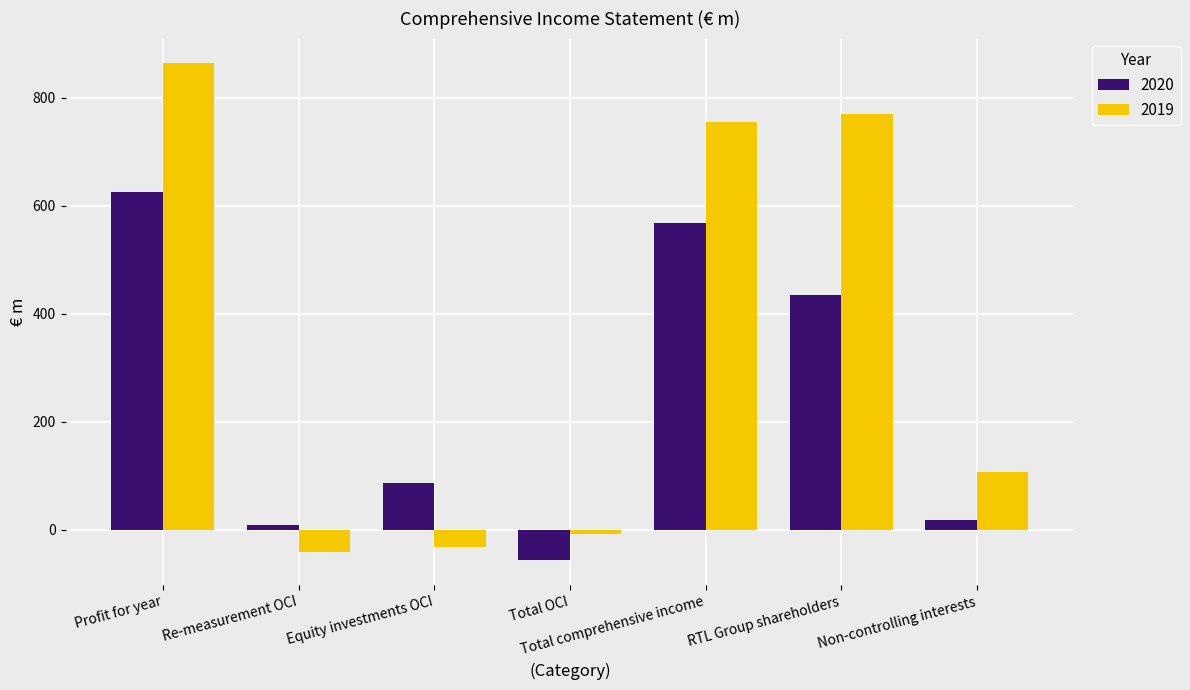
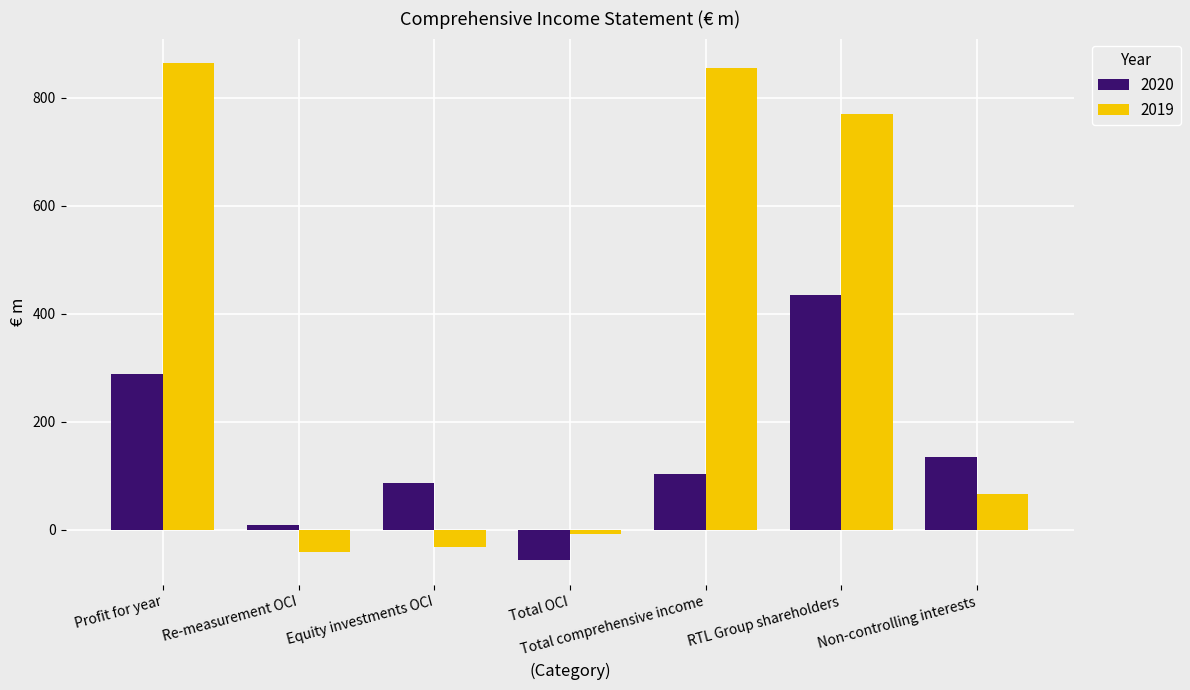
  {
    "2020": {
-     "Profit for year": 630,
+     "Profit for year": 290,
      "Re-measurement OCI": 10,
      "Equity investments OCI": 90,
      "Total OCI": -60,
-     "Total comprehensive income": 570,
+     "Total comprehensive income": 100,
      "RTL Group shareholders": 430,
-     "Non-controlling interests": 20
+     "Non-controlling interests": 130
    },
    "2019": {
      "Profit for year": 860,
      "Re-measurement OCI": -40,
      "Equity investments OCI": -30,
      "Total OCI": -10,
-     "Total comprehensive income": 760,
+     "Total comprehensive income": 860,
      "RTL Group shareholders": 770,
-     "Non-controlling interests": 110
+     "Non-controlling interests": 70
    }
  }
